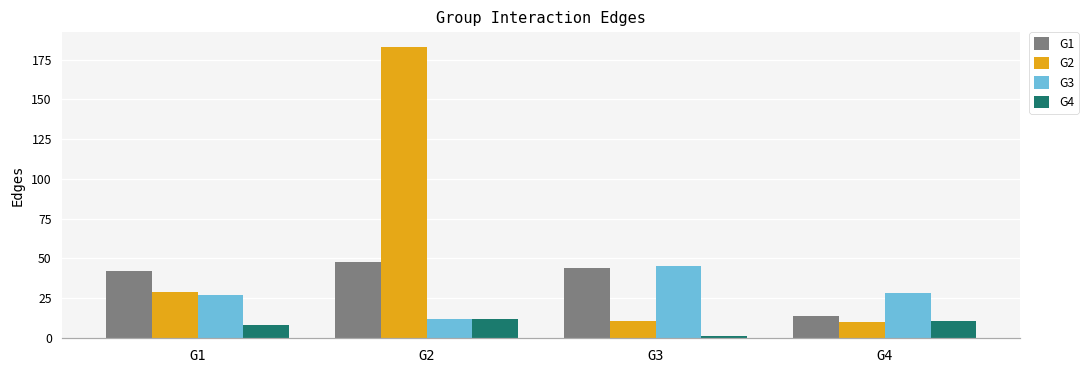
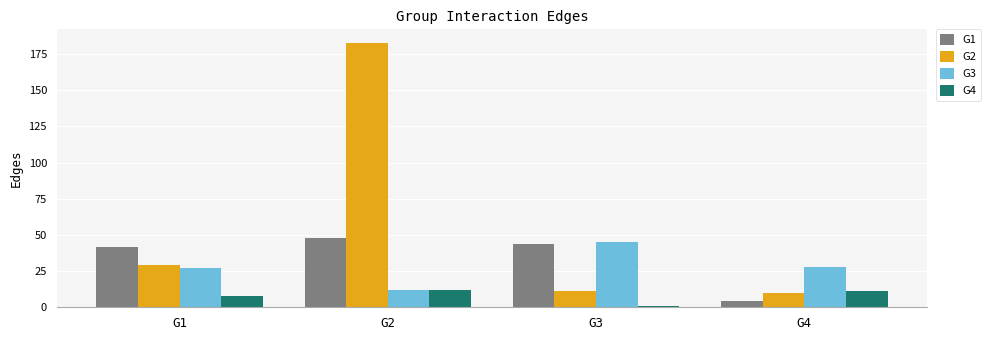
  {
    "G1": {
      "G1": 42,
      "G2": 48,
      "G3": 44,
-     "G4": 14
+     "G4": 4
    },
    "G2": {
      "G1": 29,
      "G2": 183,
      "G3": 11,
      "G4": 10
    },
    "G3": {
      "G1": 27,
      "G2": 12,
      "G3": 45,
      "G4": 28
    },
    "G4": {
      "G1": 8,
      "G2": 12,
      "G4": 11
    }
  }
